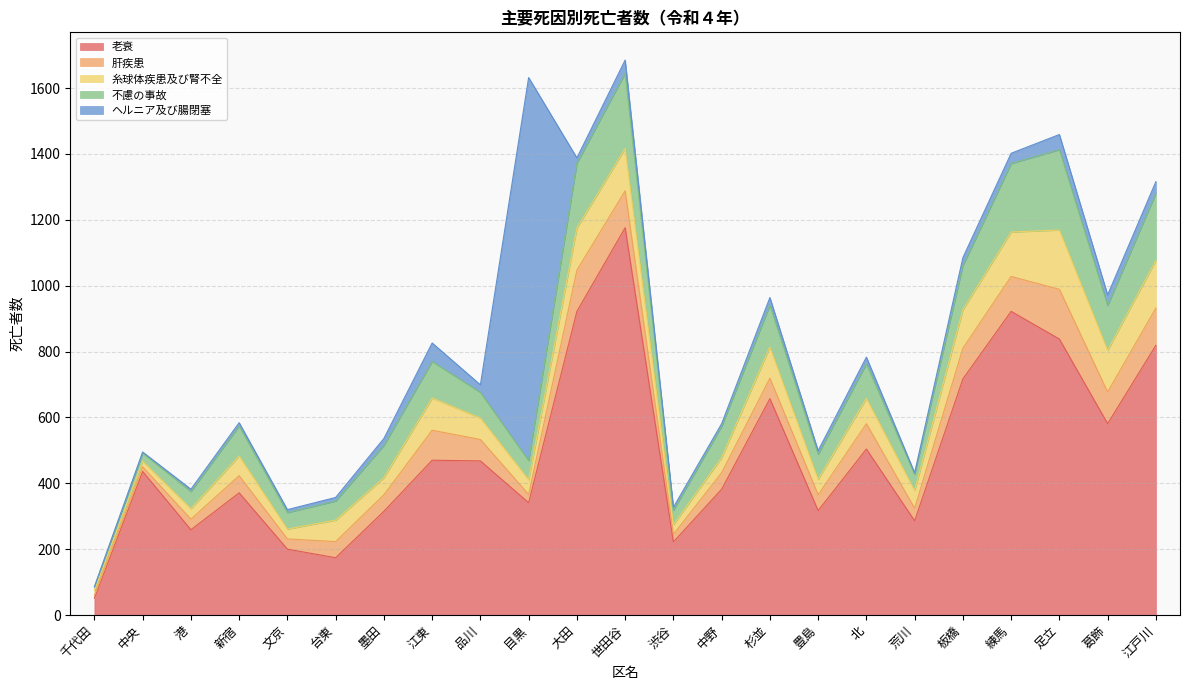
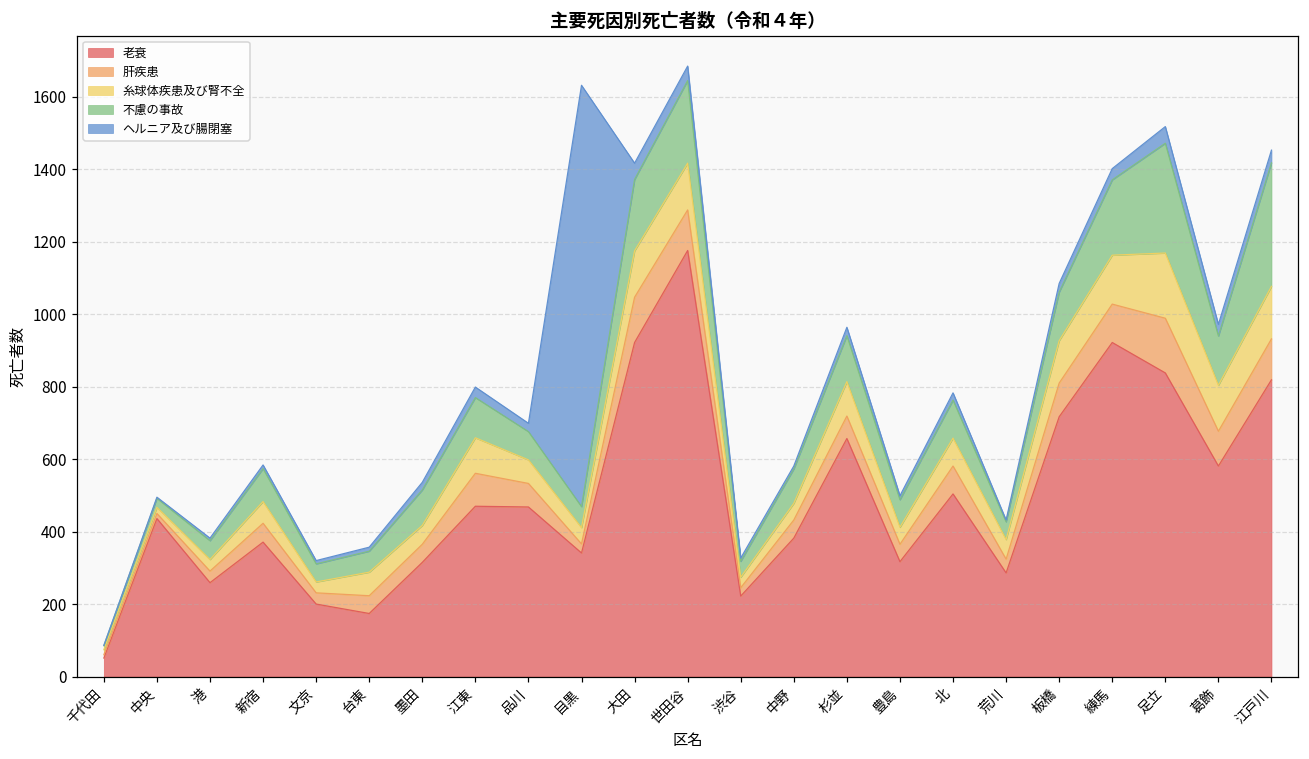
  {
    "老衰": {
      "千代田": 50,
      "中央": 440,
      "港": 260,
      "新宿": 370,
      "文京": 200,
      "台東": 170,
      "墨田": 320,
      "江東": 470,
      "品川": 470,
      "目黒": 340,
      "大田": 920,
      "世田谷": 1180,
      "渋谷": 220,
      "中野": 380,
      "杉並": 660,
      "豊島": 320,
      "北": 500,
      "荒川": 290,
      "板橋": 720,
      "練馬": 920,
      "足立": 840,
      "葛飾": 580,
      "江戸川": 820
    },
    "不慮の事故": {
      "新宿": 90,
      "文京": 50,
      "台東": 60,
      "墨田": 100,
      "江東": 110,
      "品川": 80,
      "目黒": 60,
      "大田": 200,
      "世田谷": 230,
      "渋谷": 40,
      "中野": 100,
      "杉並": 130,
      "豊島": 80,
      "北": 110,
      "板橋": 130,
      "練馬": 210,
-     "足立": 240,
+     "足立": 300,
      "葛飾": 140,
-     "江戸川": 200
+     "江戸川": 340
    },
    "ヘルニア及び腸閉塞": {
      "新宿": 10,
      "文京": 10,
      "台東": 10,
      "墨田": 20,
-     "江東": 60,
+     "江東": 30,
      "品川": 20,
      "目黒": 1160,
-     "大田": 20,
+     "大田": 50,
      "世田谷": 40,
      "渋谷": 10,
      "中野": 10,
      "杉並": 20,
      "豊島": 10,
      "北": 20,
      "板橋": 20,
      "練馬": 30,
      "足立": 50,
      "葛飾": 30,
      "江戸川": 40
    }
  }
